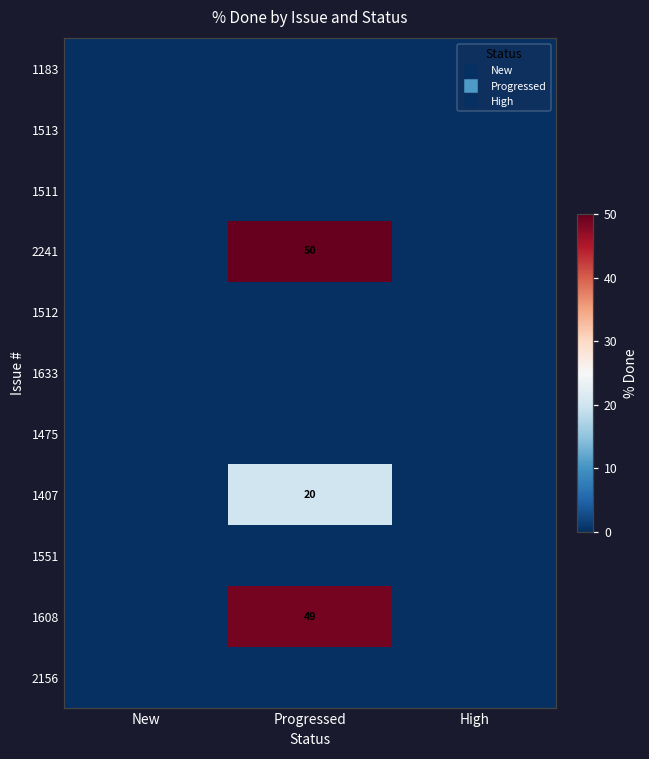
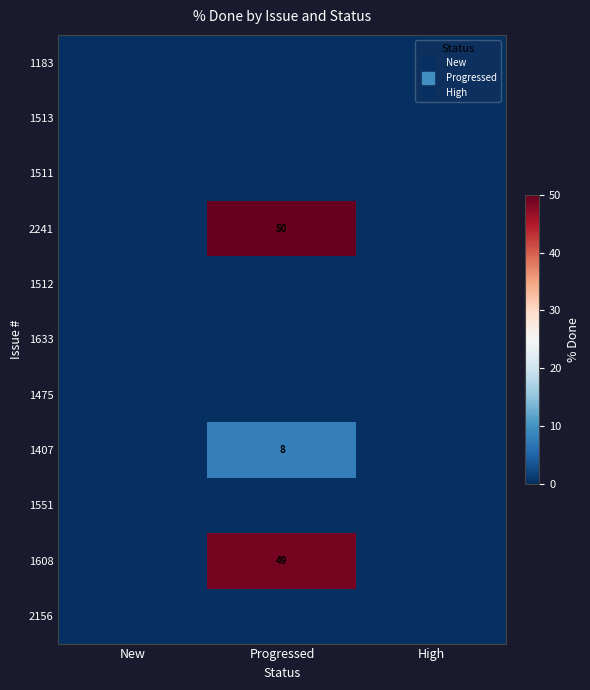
  {
    "2241": {
      "Progressed": 50
    },
    "1407": {
-     "Progressed": 20
+     "Progressed": 8
    },
    "1608": {
      "Progressed": 49
    }
  }
